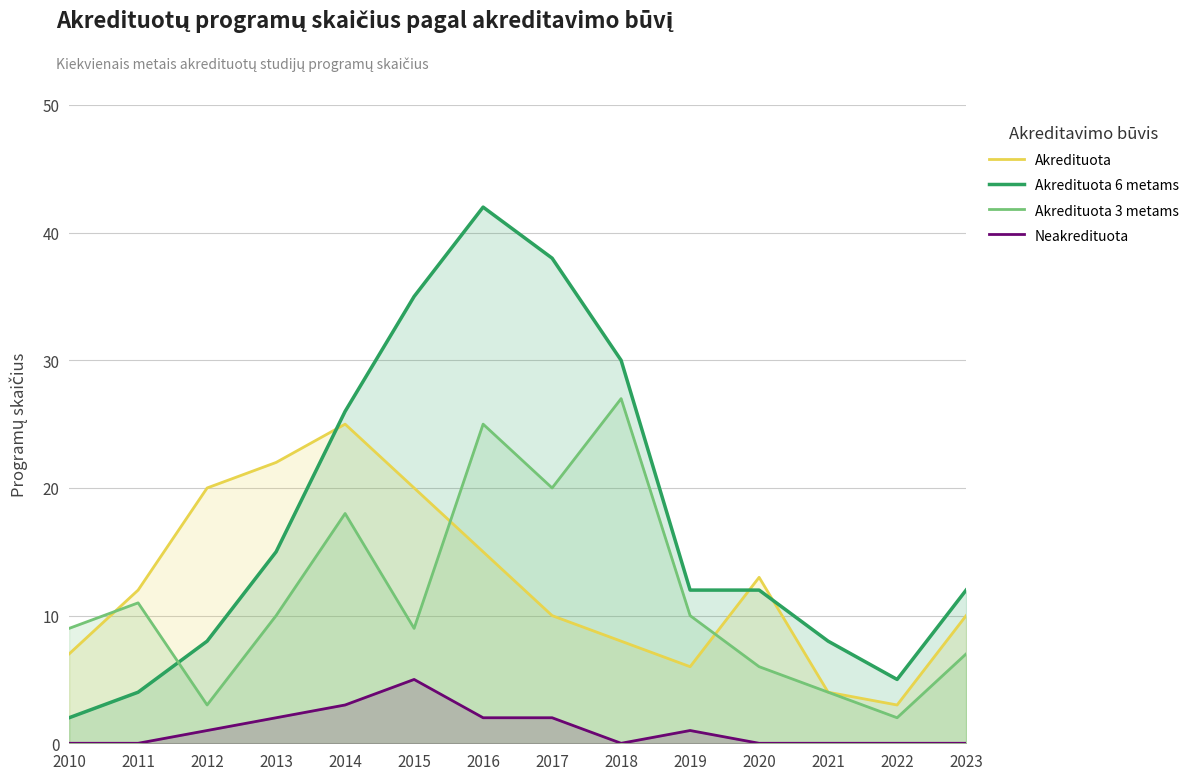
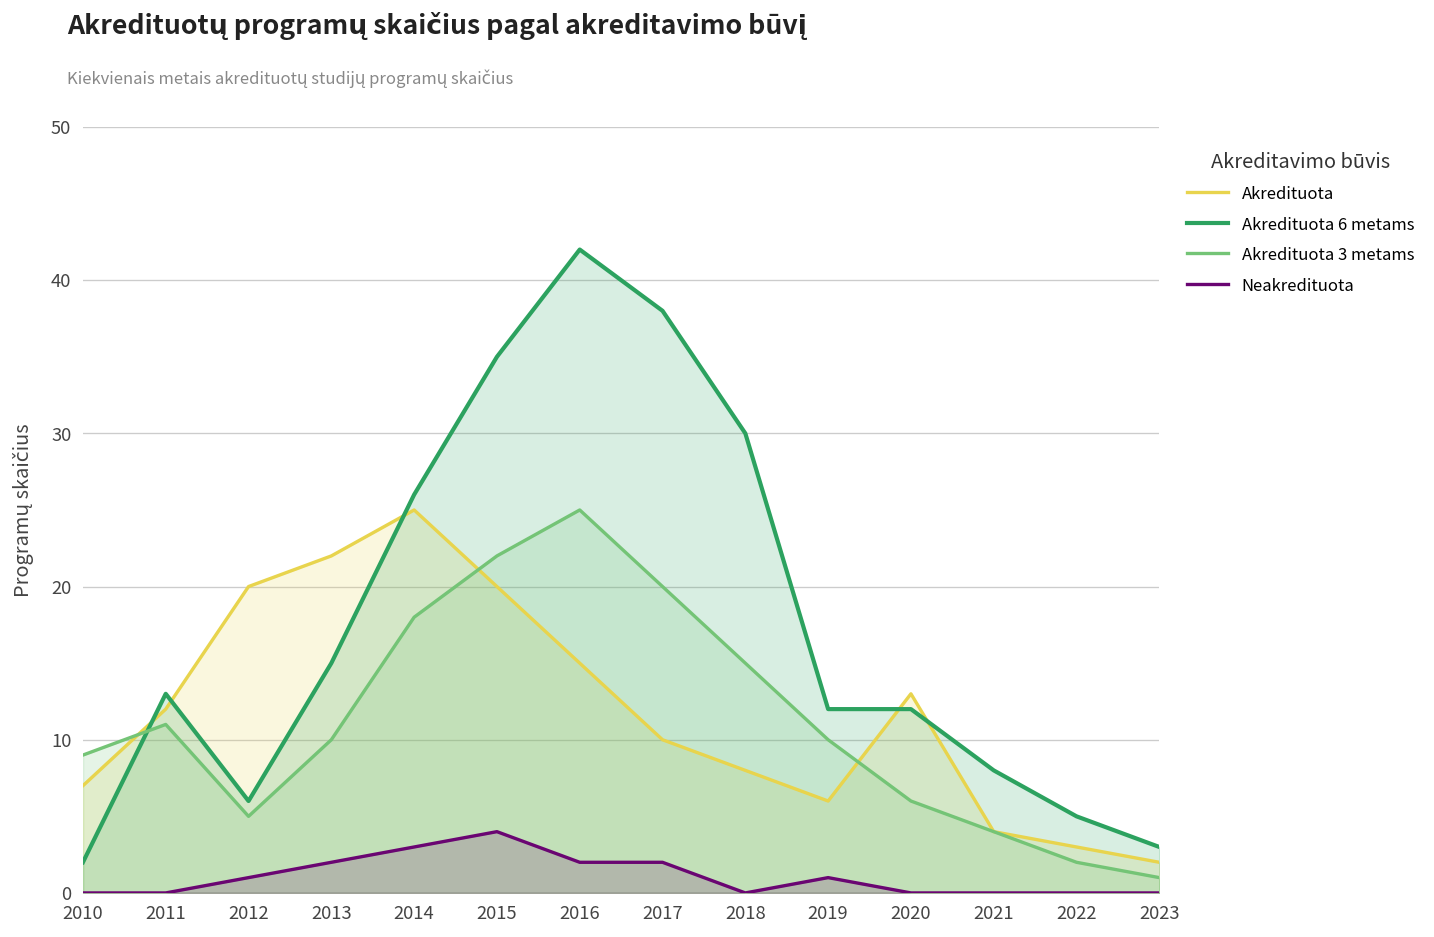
  {
    "Akredituota": {
      "2010": 7,
      "2011": 12,
      "2012": 20,
      "2013": 22,
      "2014": 25,
      "2015": 20,
      "2016": 15,
      "2017": 10,
      "2018": 8,
      "2019": 6,
      "2020": 13,
      "2022": 3,
-     "2023": 10
+     "2023": 2
    },
    "Akredituota 6 metams": {
      "2010": 2,
-     "2011": 4,
-     "2012": 8,
+     "2011": 13,
+     "2012": 6,
      "2013": 15,
      "2014": 26,
      "2015": 35,
      "2016": 42,
      "2017": 38,
      "2018": 30,
      "2019": 12,
      "2020": 12,
      "2021": 8,
      "2022": 5,
-     "2023": 12
+     "2023": 3
    },
    "Akredituota 3 metams": {
      "2010": 9,
      "2011": 11,
-     "2012": 3,
+     "2012": 5,
      "2013": 10,
      "2014": 18,
-     "2015": 9,
+     "2015": 22,
      "2016": 25,
      "2017": 20,
-     "2018": 27,
+     "2018": 15,
      "2019": 10,
      "2020": 6,
      "2022": 2,
-     "2023": 7
+     "2023": 1
    },
    "Neakredituota": {
      "2010": 0,
      "2011": 0,
      "2012": 1,
      "2013": 2,
      "2014": 3,
-     "2015": 5,
+     "2015": 4,
      "2016": 2,
      "2017": 2,
      "2018": 0,
      "2019": 1,
      "2020": 0,
      "2021": 0,
      "2022": 0,
      "2023": 0
    }
  }
